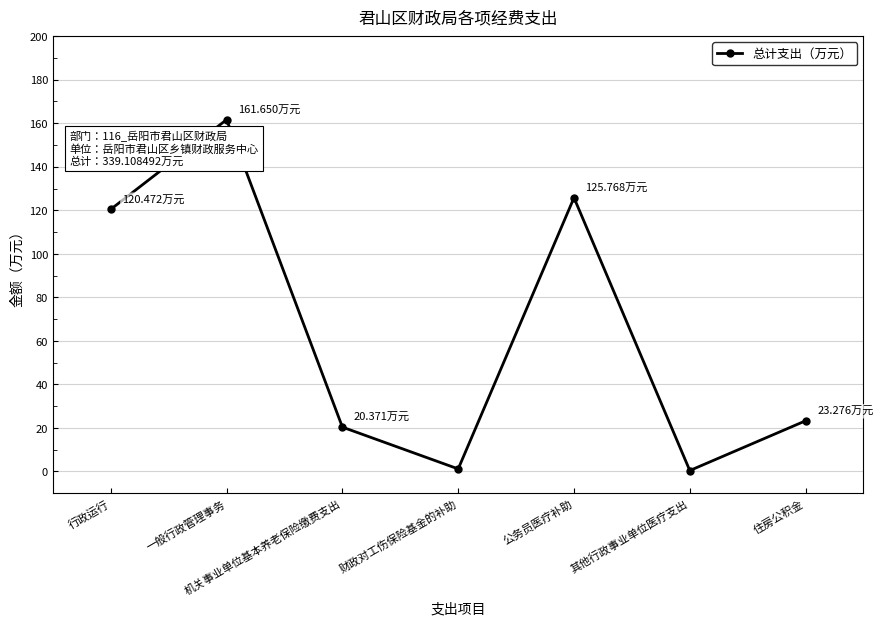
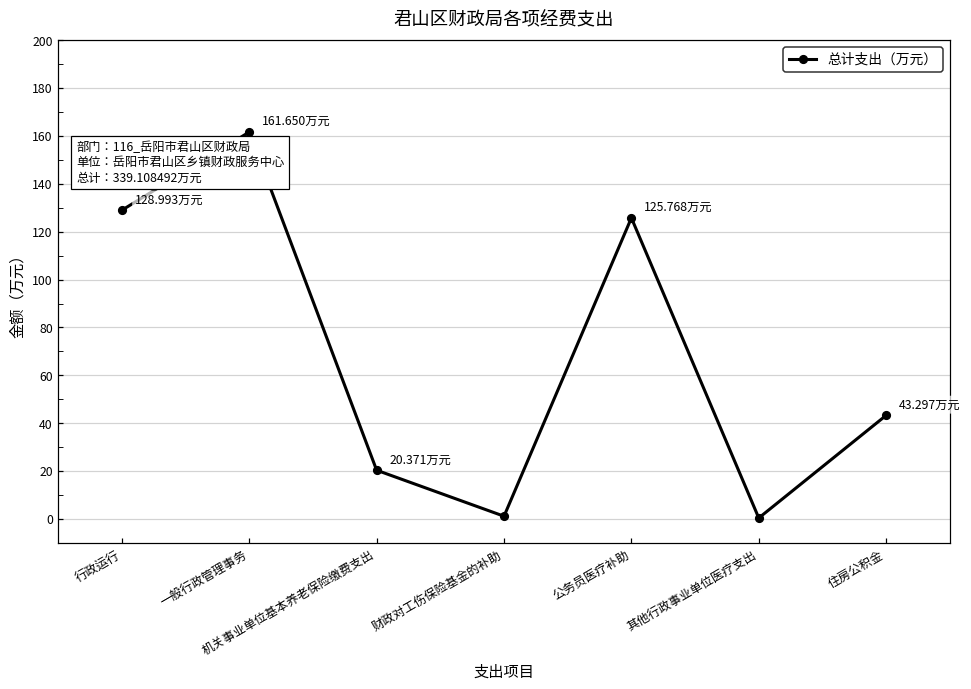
  {
-   "行政运行": 120.472,
-   "住房公积金": 23.276
+   "行政运行": 128.993,
+   "住房公积金": 43.297
  }
